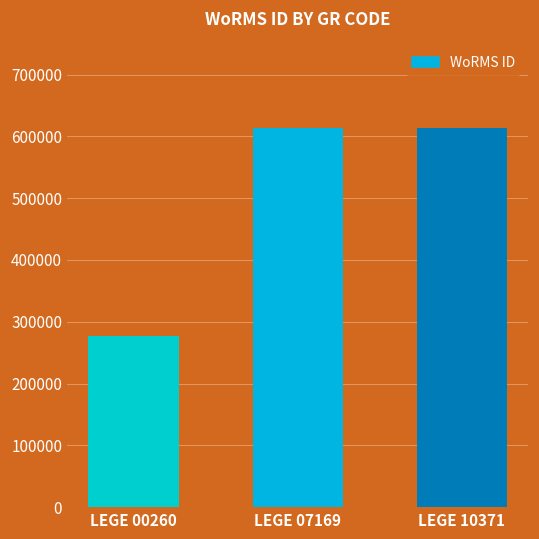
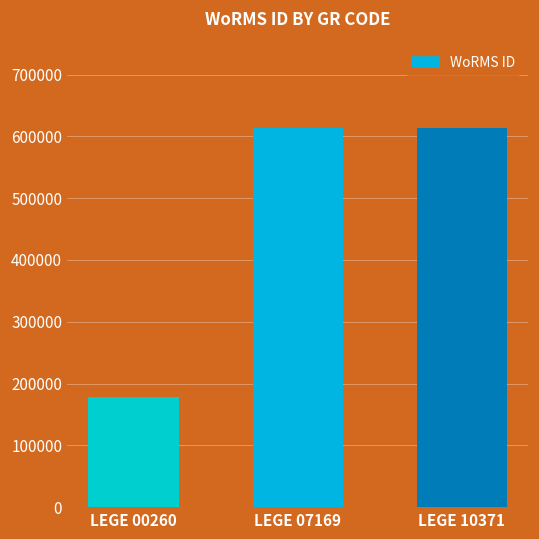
  {
-   "LEGE 00260": 280000,
+   "LEGE 00260": 180000,
    "LEGE 07169": 610000,
    "LEGE 10371": 610000
  }
